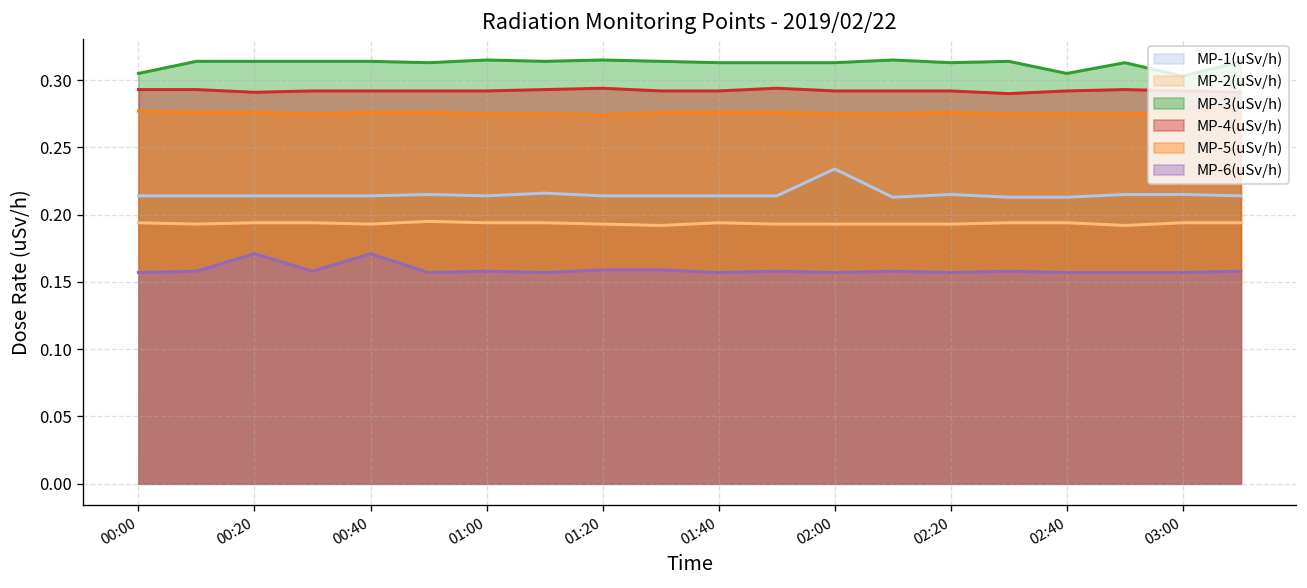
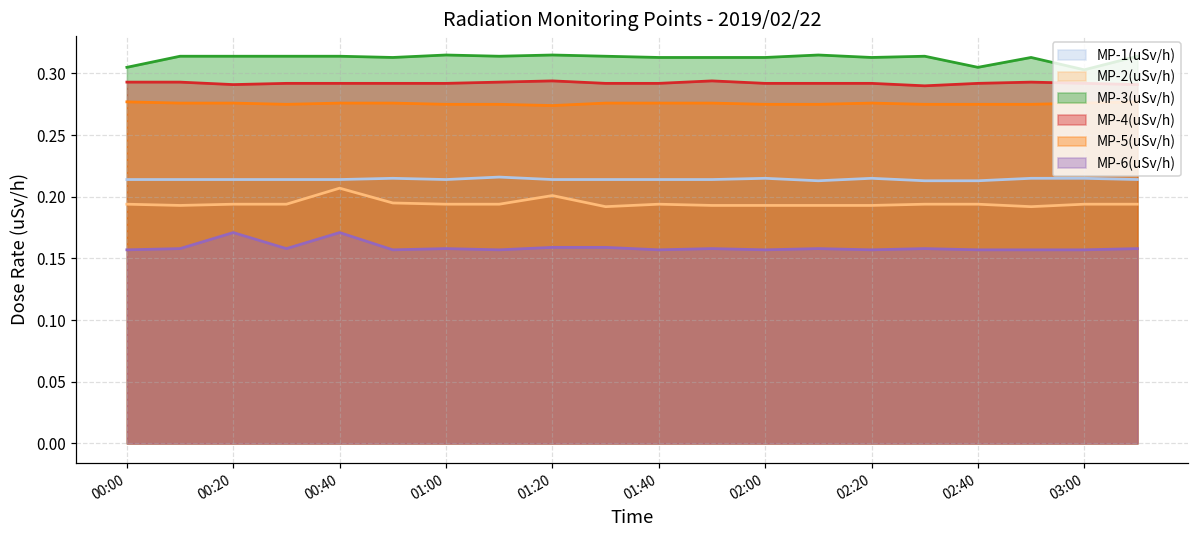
  {
    "MP-1(uSv/h)": {
      "00:00": 0.214,
      "00:20": 0.214,
      "00:40": 0.214,
      "01:00": 0.214,
      "01:20": 0.214,
      "01:40": 0.214,
-     "02:00": 0.234,
+     "02:00": 0.215,
      "02:20": 0.215,
      "02:40": 0.213,
      "03:00": 0.215
    },
    "MP-2(uSv/h)": {
      "00:00": 0.194,
      "00:20": 0.194,
-     "00:40": 0.193,
+     "00:40": 0.207,
      "01:00": 0.194,
-     "01:20": 0.193,
+     "01:20": 0.201,
      "01:40": 0.194,
      "02:00": 0.193,
      "02:20": 0.193,
      "02:40": 0.194,
      "03:00": 0.194
    },
    "MP-3(uSv/h)": {
      "00:00": 0.305,
      "00:20": 0.314,
      "00:40": 0.314,
      "01:00": 0.315,
      "01:20": 0.315,
      "01:40": 0.313,
      "02:00": 0.313,
      "02:20": 0.313,
      "02:40": 0.305
    },
    "MP-6(uSv/h)": {
      "00:00": 0.157,
      "00:20": 0.171,
      "00:40": 0.171,
      "01:00": 0.158,
      "01:20": 0.159,
      "01:40": 0.157,
      "02:00": 0.157,
      "02:20": 0.157,
      "02:40": 0.157,
      "03:00": 0.157
    }
  }
